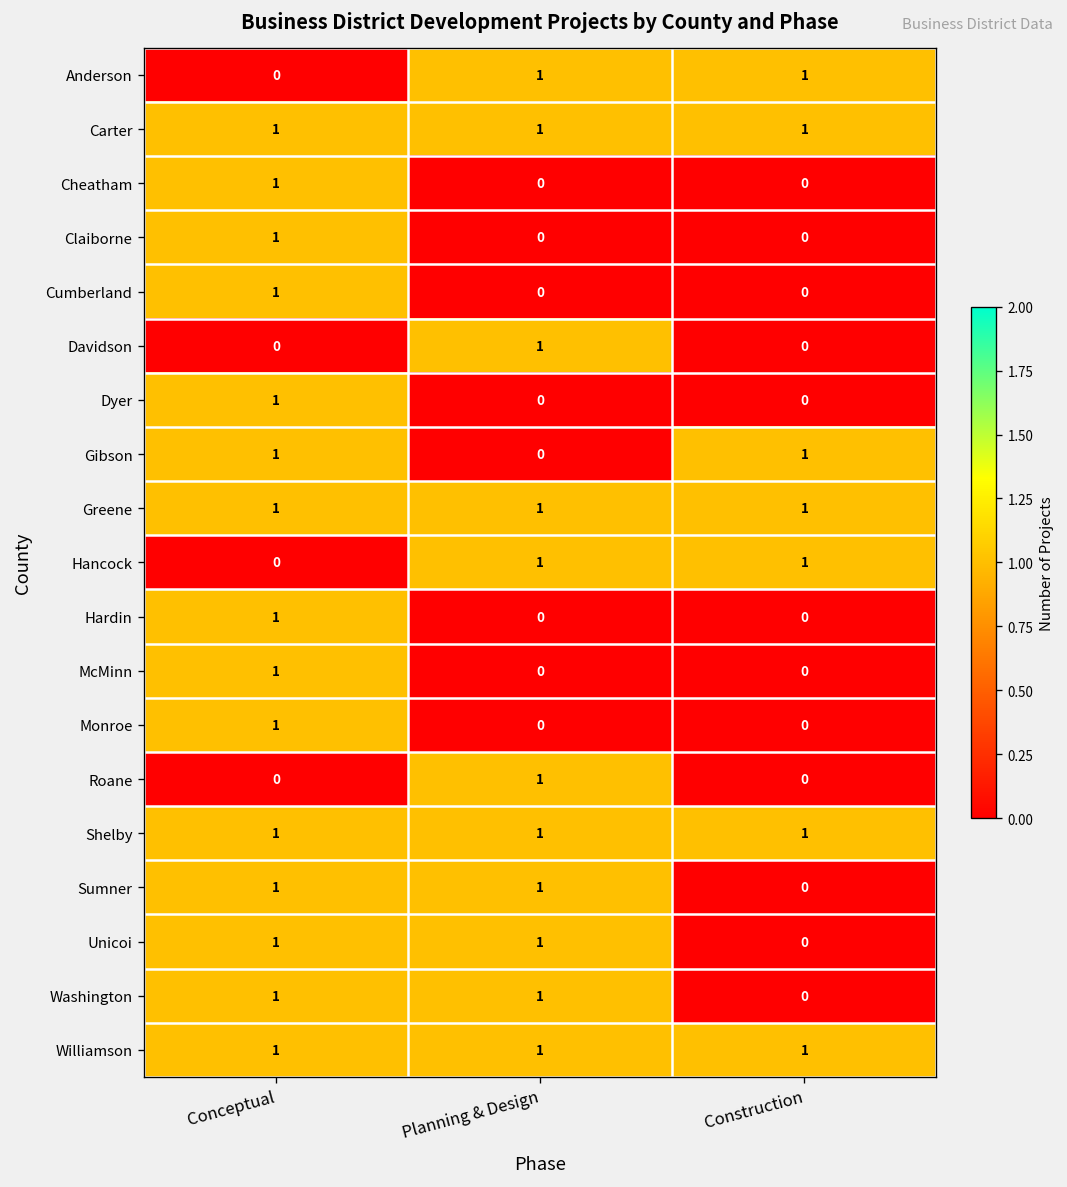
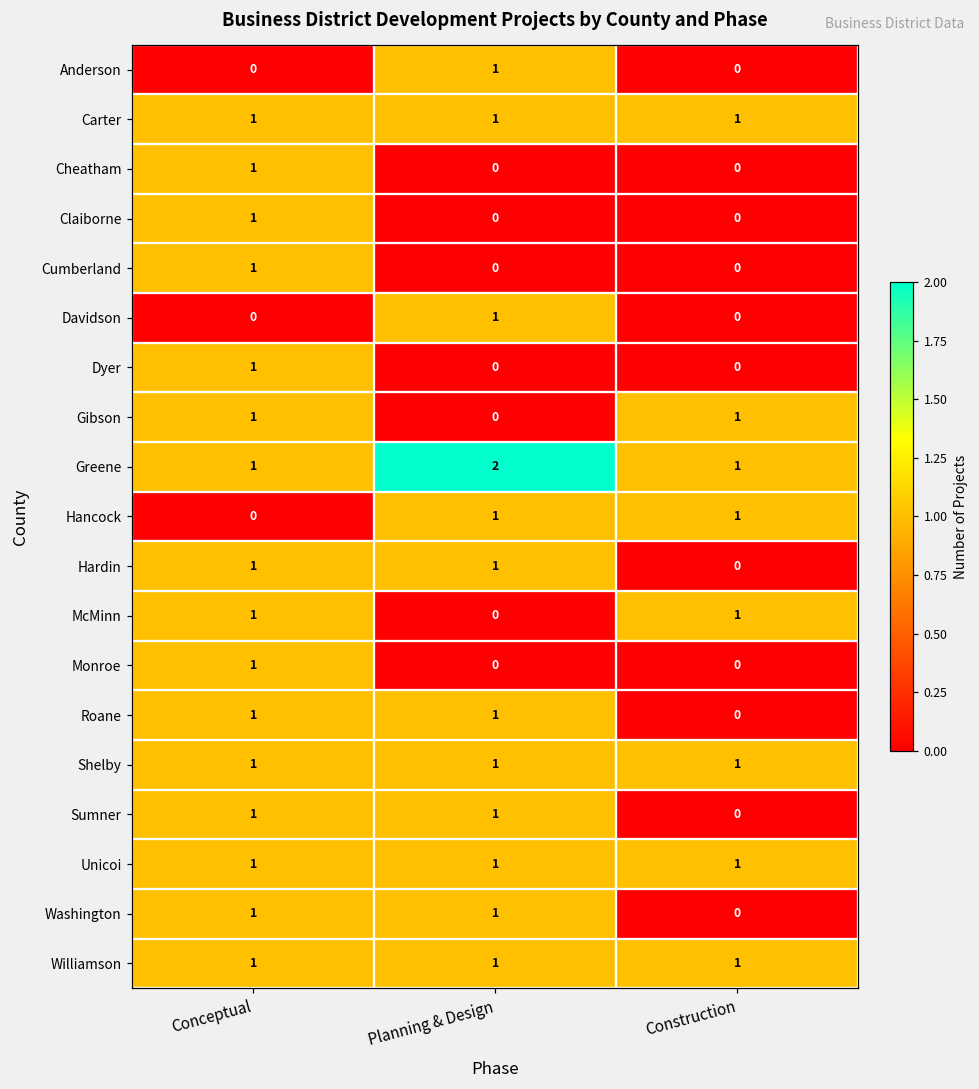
  {
    "Anderson": {
      "Conceptual": 0,
      "Planning & Design": 1,
-     "Construction": 1
+     "Construction": 0
    },
    "Carter": {
      "Conceptual": 1,
      "Planning & Design": 1,
      "Construction": 1
    },
    "Cheatham": {
      "Conceptual": 1,
      "Planning & Design": 0,
      "Construction": 0
    },
    "Claiborne": {
      "Conceptual": 1,
      "Planning & Design": 0,
      "Construction": 0
    },
    "Cumberland": {
      "Conceptual": 1,
      "Planning & Design": 0,
      "Construction": 0
    },
    "Davidson": {
      "Conceptual": 0,
      "Planning & Design": 1,
      "Construction": 0
    },
    "Dyer": {
      "Conceptual": 1,
      "Planning & Design": 0,
      "Construction": 0
    },
    "Gibson": {
      "Conceptual": 1,
      "Planning & Design": 0,
      "Construction": 1
    },
    "Greene": {
      "Conceptual": 1,
-     "Planning & Design": 1,
+     "Planning & Design": 2,
      "Construction": 1
    },
    "Hancock": {
      "Conceptual": 0,
      "Planning & Design": 1,
      "Construction": 1
    },
    "Hardin": {
      "Conceptual": 1,
-     "Planning & Design": 0,
+     "Planning & Design": 1,
      "Construction": 0
    },
    "McMinn": {
      "Conceptual": 1,
      "Planning & Design": 0,
-     "Construction": 0
+     "Construction": 1
    },
    "Monroe": {
      "Conceptual": 1,
      "Planning & Design": 0,
      "Construction": 0
    },
    "Roane": {
-     "Conceptual": 0,
+     "Conceptual": 1,
      "Planning & Design": 1,
      "Construction": 0
    },
    "Shelby": {
      "Conceptual": 1,
      "Planning & Design": 1,
      "Construction": 1
    },
    "Sumner": {
      "Conceptual": 1,
      "Planning & Design": 1,
      "Construction": 0
    },
    "Unicoi": {
      "Conceptual": 1,
      "Planning & Design": 1,
-     "Construction": 0
+     "Construction": 1
    },
    "Washington": {
      "Conceptual": 1,
      "Planning & Design": 1,
      "Construction": 0
    },
    "Williamson": {
      "Conceptual": 1,
      "Planning & Design": 1,
      "Construction": 1
    }
  }
